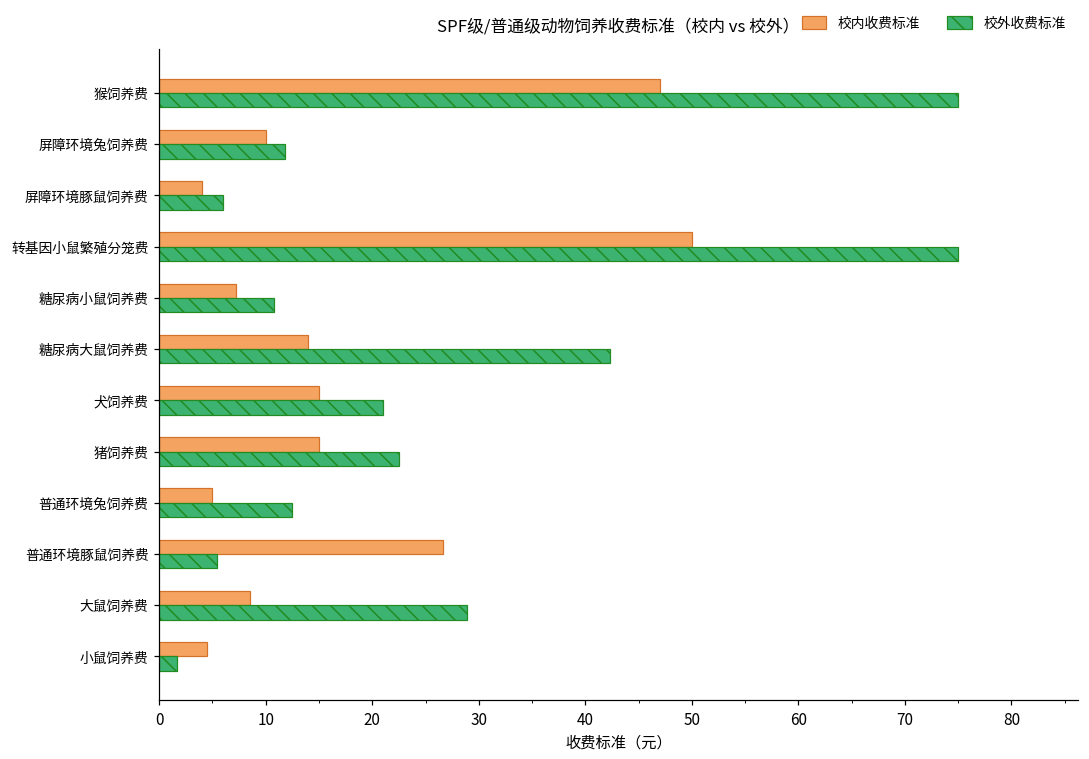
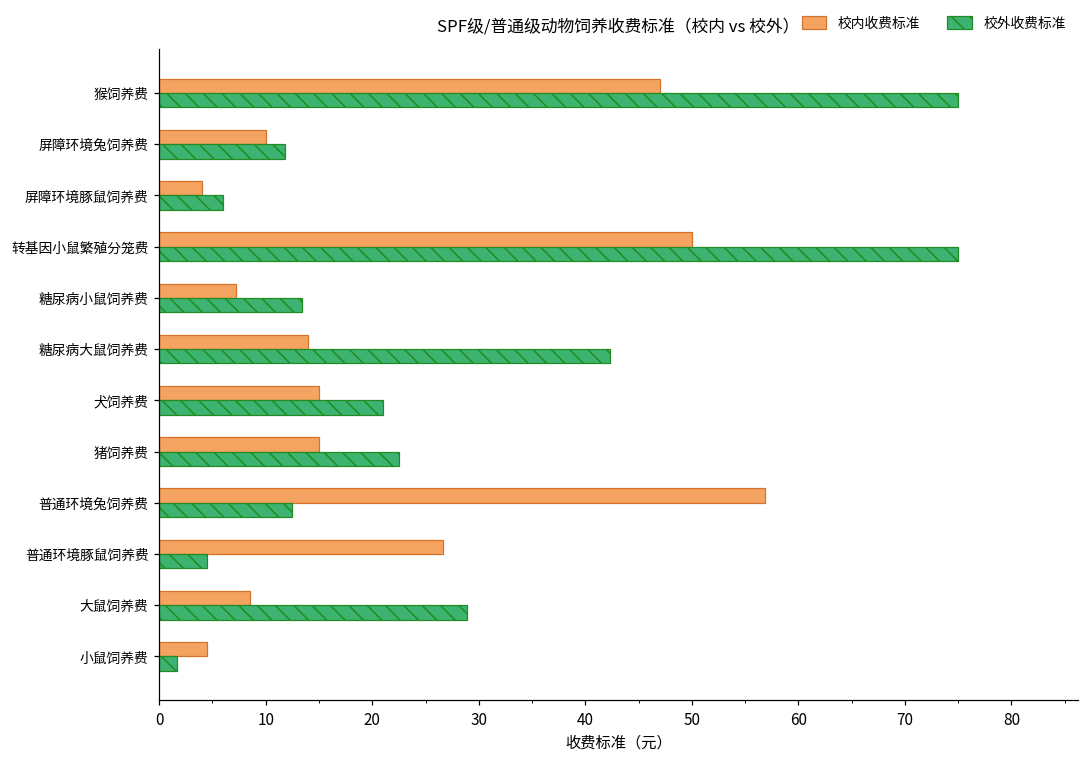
  {
    "校内收费标准": {
      "猴饲养费": 47,
      "屏障环境兔饲养费": 10,
      "屏障环境豚鼠饲养费": 4,
      "转基因小鼠繁殖分笼费": 50,
      "糖尿病小鼠饲养费": 7,
      "糖尿病大鼠饲养费": 14,
      "犬饲养费": 15,
      "猪饲养费": 15,
-     "普通环境兔饲养费": 5,
+     "普通环境兔饲养费": 57,
      "普通环境豚鼠饲养费": 27,
      "大鼠饲养费": 9,
      "小鼠饲养费": 5
    },
    "校外收费标准": {
      "猴饲养费": 75,
      "屏障环境兔饲养费": 12,
      "屏障环境豚鼠饲养费": 6,
      "转基因小鼠繁殖分笼费": 75,
-     "糖尿病小鼠饲养费": 11,
+     "糖尿病小鼠饲养费": 13,
      "糖尿病大鼠饲养费": 42,
      "犬饲养费": 21,
      "猪饲养费": 23,
      "普通环境兔饲养费": 13,
-     "普通环境豚鼠饲养费": 5.4,
+     "普通环境豚鼠饲养费": 4.5,
      "大鼠饲养费": 29,
      "小鼠饲养费": 2
    }
  }
